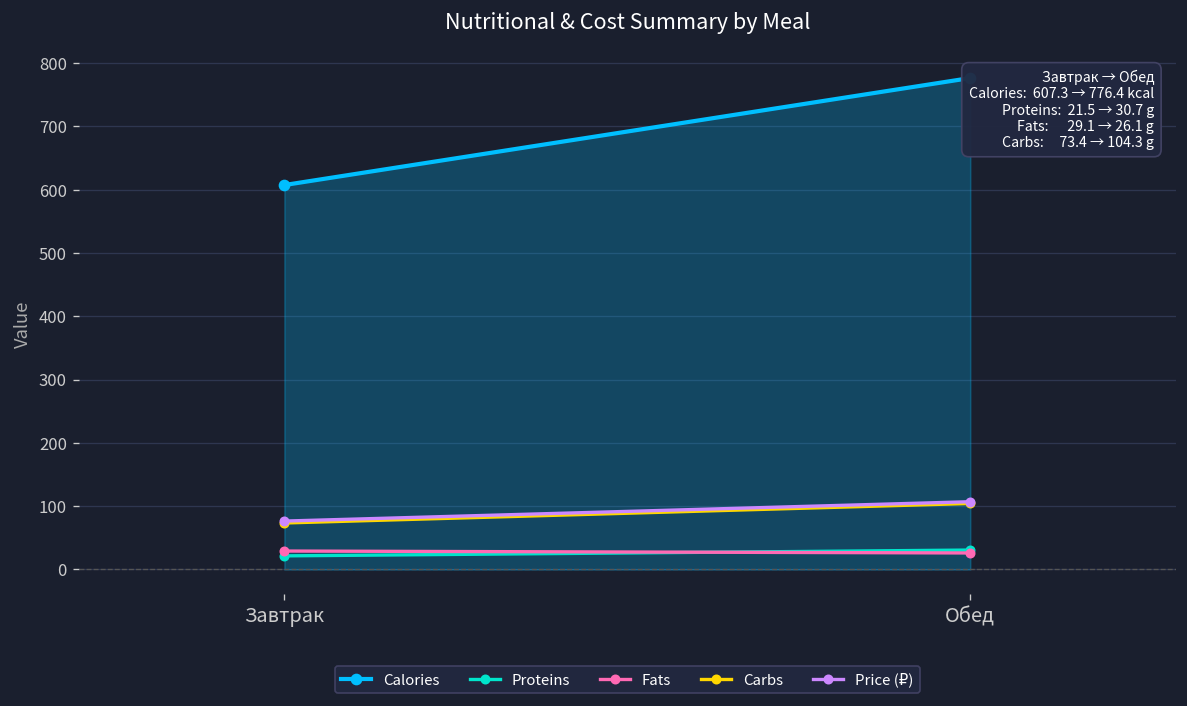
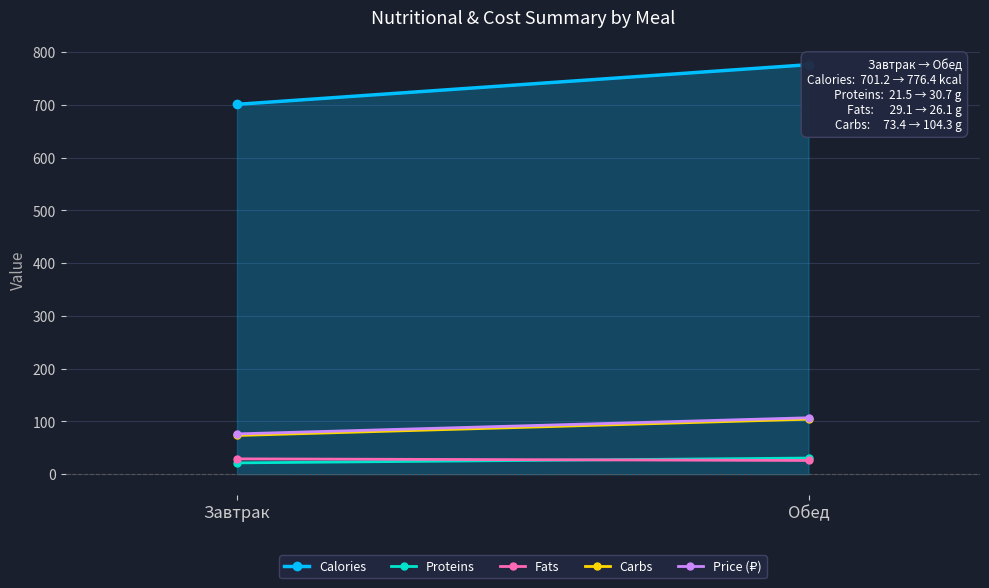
  {
    "Calories": {
-     "Завтрак": 607.3
+     "Завтрак": 701.2
    },
    "Proteins": {
      "Завтрак": 20
    },
    "Fats": {
      "Завтрак": 30
    }
  }
